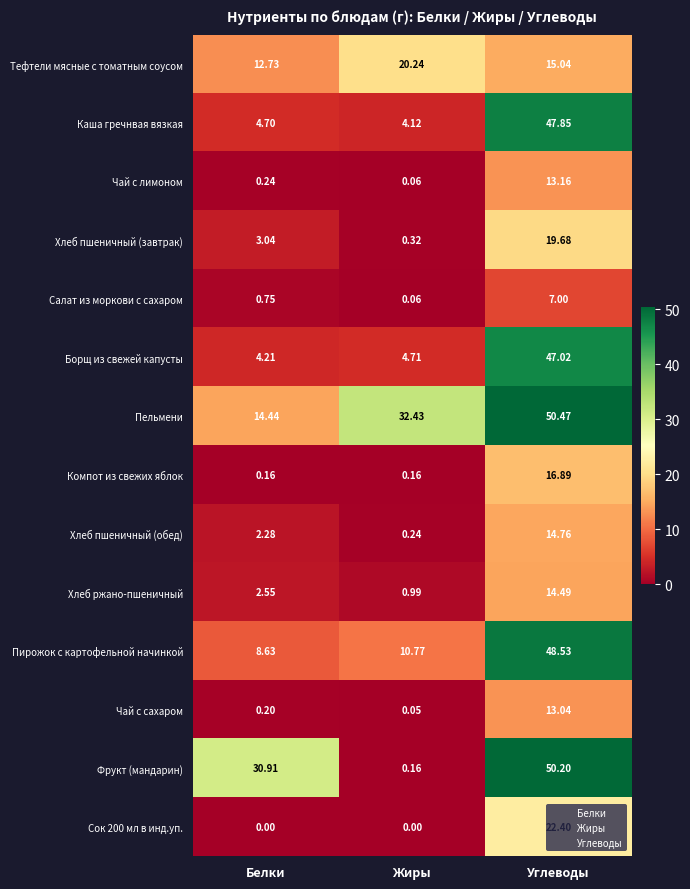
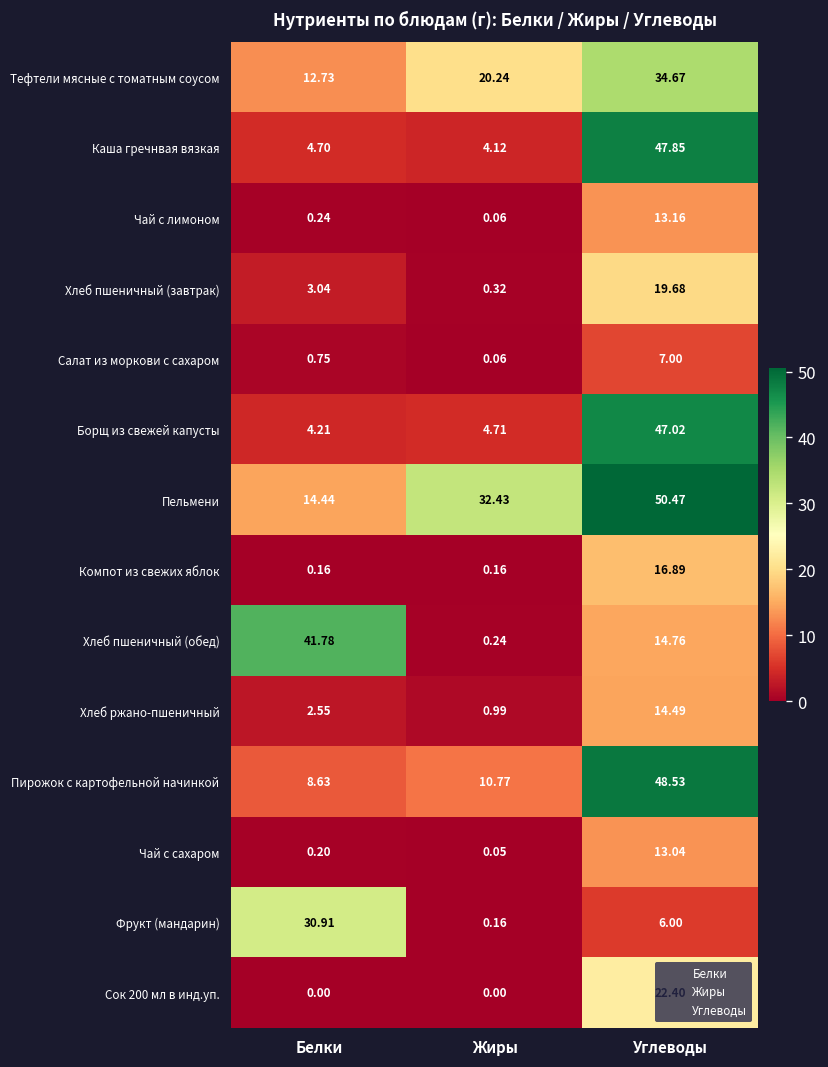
  {
    "Тефтели мясные с томатным соусом": {
      "Белки": 12.73,
      "Жиры": 20.24,
-     "Углеводы": 15.04
+     "Углеводы": 34.67
    },
    "Каша гречнвая вязкая": {
      "Белки": 4.70,
      "Жиры": 4.12,
      "Углеводы": 47.85
    },
    "Чай с лимоном": {
      "Белки": 0.24,
      "Жиры": 0.06,
      "Углеводы": 13.16
    },
    "Хлеб пшеничный (завтрак)": {
      "Белки": 3.04,
      "Жиры": 0.32,
      "Углеводы": 19.68
    },
    "Салат из моркови с сахаром": {
      "Белки": 0.75,
      "Жиры": 0.06,
      "Углеводы": 7.00
    },
    "Борщ из свежей капусты": {
      "Белки": 4.21,
      "Жиры": 4.71,
      "Углеводы": 47.02
    },
    "Пельмени": {
      "Белки": 14.44,
      "Жиры": 32.43,
      "Углеводы": 50.47
    },
    "Компот из свежих яблок": {
      "Белки": 0.16,
      "Жиры": 0.16,
      "Углеводы": 16.89
    },
    "Хлеб пшеничный (обед)": {
-     "Белки": 2.28,
+     "Белки": 41.78,
      "Жиры": 0.24,
      "Углеводы": 14.76
    },
    "Хлеб ржано-пшеничный": {
      "Белки": 2.55,
      "Жиры": 0.99,
      "Углеводы": 14.49
    },
    "Пирожок с картофельной начинкой": {
      "Белки": 8.63,
      "Жиры": 10.77,
      "Углеводы": 48.53
    },
    "Чай с сахаром": {
      "Белки": 0.20,
      "Жиры": 0.05,
      "Углеводы": 13.04
    },
    "Фрукт (мандарин)": {
      "Белки": 30.91,
      "Жиры": 0.16,
-     "Углеводы": 50.20
+     "Углеводы": 6.00
    },
    "Сок 200 мл в инд.уп.": {
      "Белки": 0.00,
      "Жиры": 0.00
    }
  }
